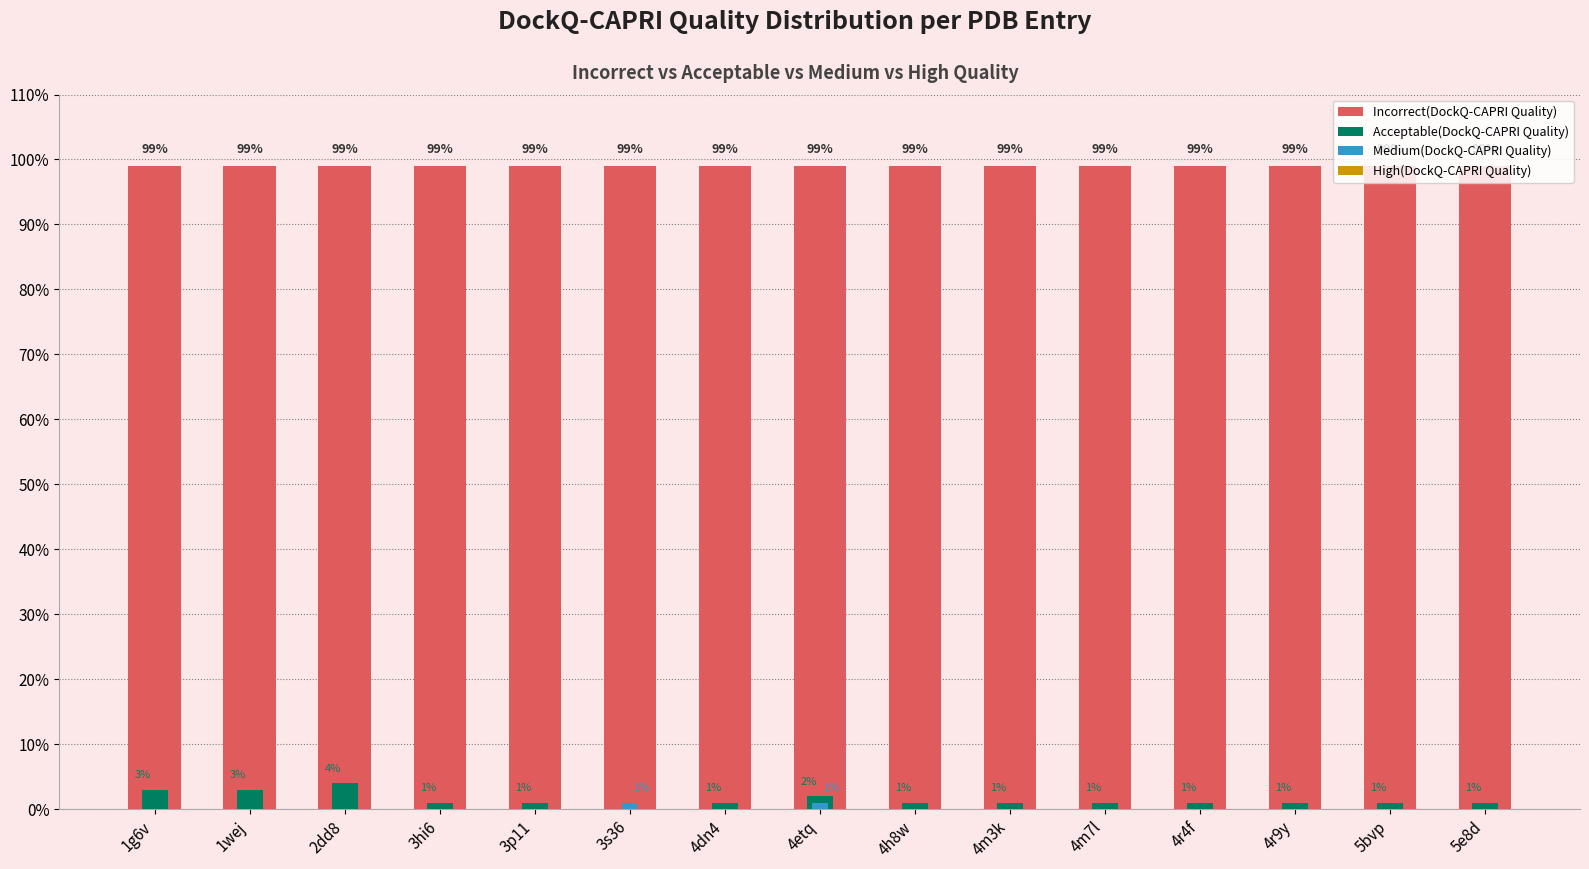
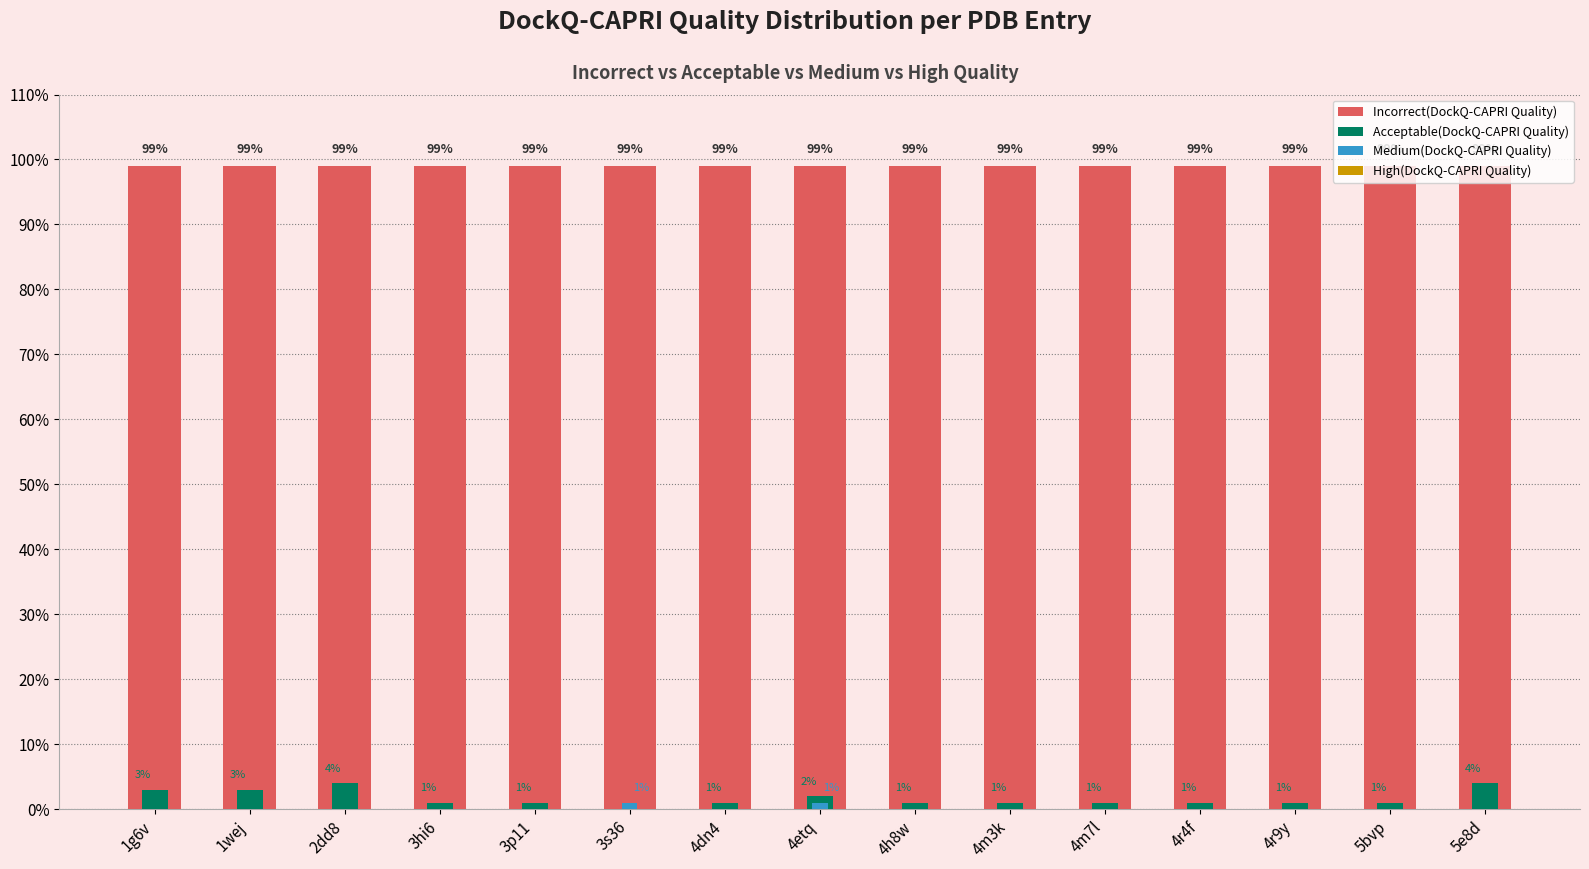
  {
    "Incorrect(DockQ-CAPRI Quality)": {
      "1g6v": "99%",
      "1wej": "99%",
      "2dd8": "99%",
      "3hi6": "99%",
      "3p11": "99%",
      "3s36": "99%",
      "4dn4": "99%",
      "4etq": "99%",
      "4h8w": "99%",
      "4m3k": "99%",
      "4m7l": "99%",
      "4r4f": "99%",
      "4r9y": "99%"
    },
    "Acceptable(DockQ-CAPRI Quality)": {
-     "5e8d": "1%"
+     "5e8d": "4%"
    },
    "Medium(DockQ-CAPRI Quality)": {
      "1g6v": "0%",
      "1wej": "0%",
      "2dd8": "0%",
      "3hi6": "0%",
      "3p11": "0%",
      "4dn4": "0%",
      "4h8w": "0%",
      "4m3k": "0%",
      "4m7l": "0%",
      "4r4f": "0%",
      "4r9y": "0%",
      "5bvp": "0%",
      "5e8d": "0%"
    },
    "High(DockQ-CAPRI Quality)": {
      "1g6v": "0%",
      "1wej": "0%",
      "2dd8": "0%",
      "3hi6": "0%",
      "3p11": "0%",
      "3s36": "0%",
      "4dn4": "0%",
      "4etq": "0%",
      "4h8w": "0%",
      "4m3k": "0%",
      "4m7l": "0%",
      "4r4f": "0%",
      "4r9y": "0%",
      "5bvp": "0%",
      "5e8d": "0%"
    }
  }
